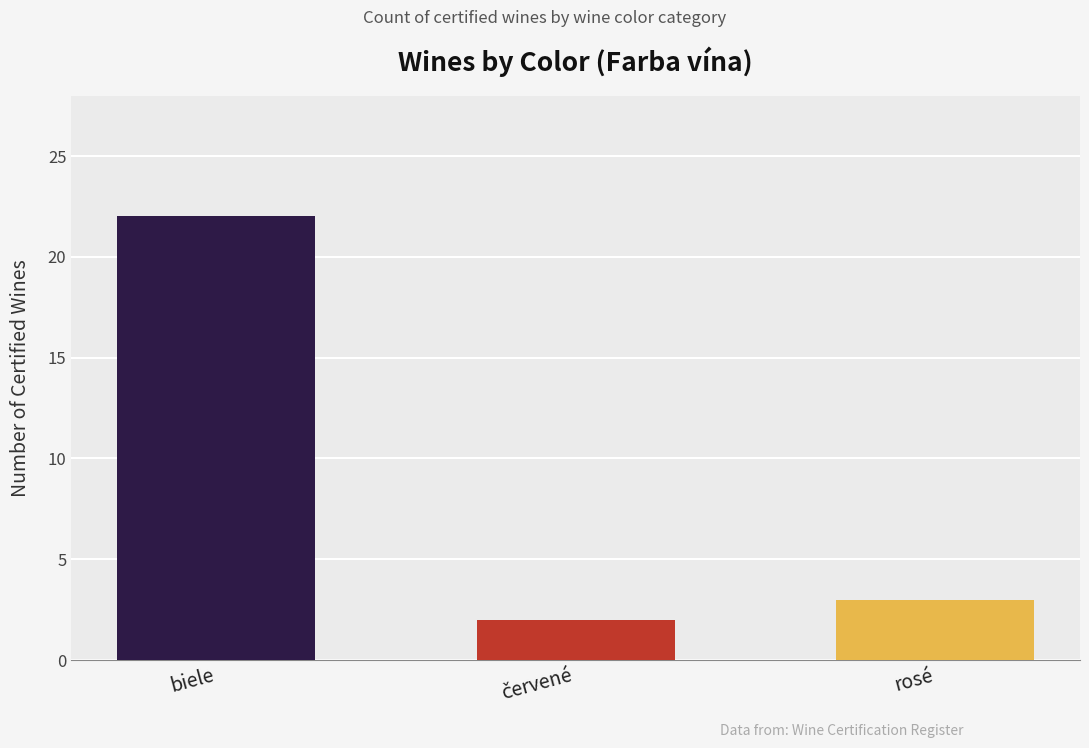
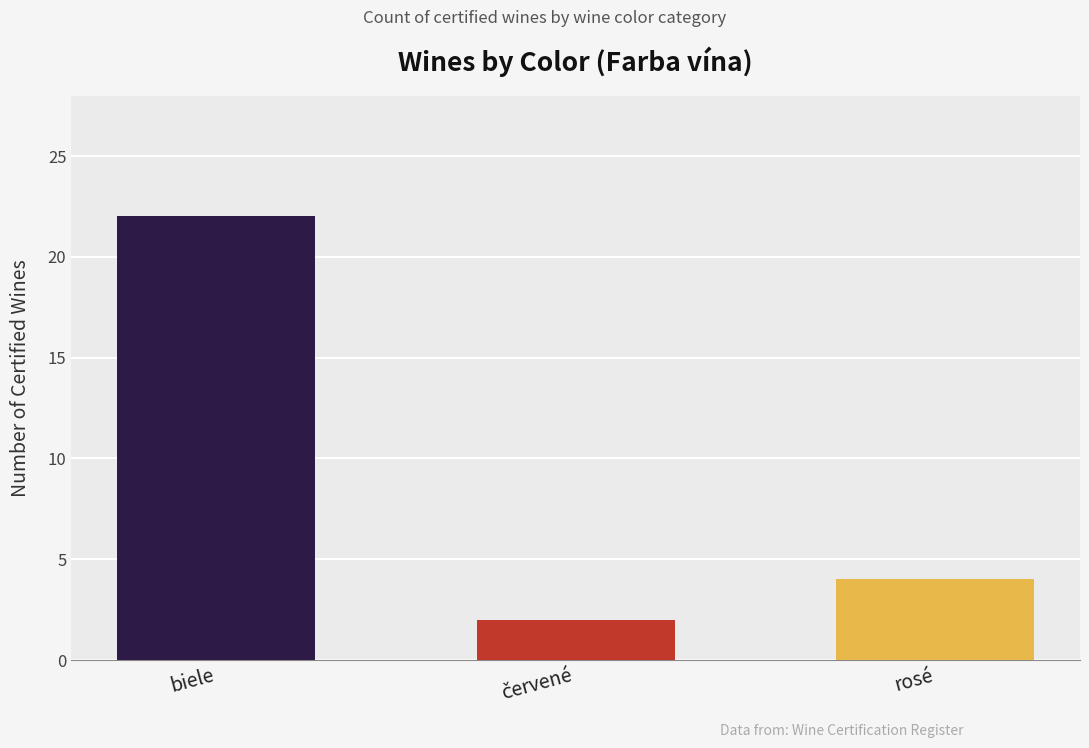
  {
    "biele": 22,
    "červené": 2,
-   "rosé": 3
+   "rosé": 4
  }
